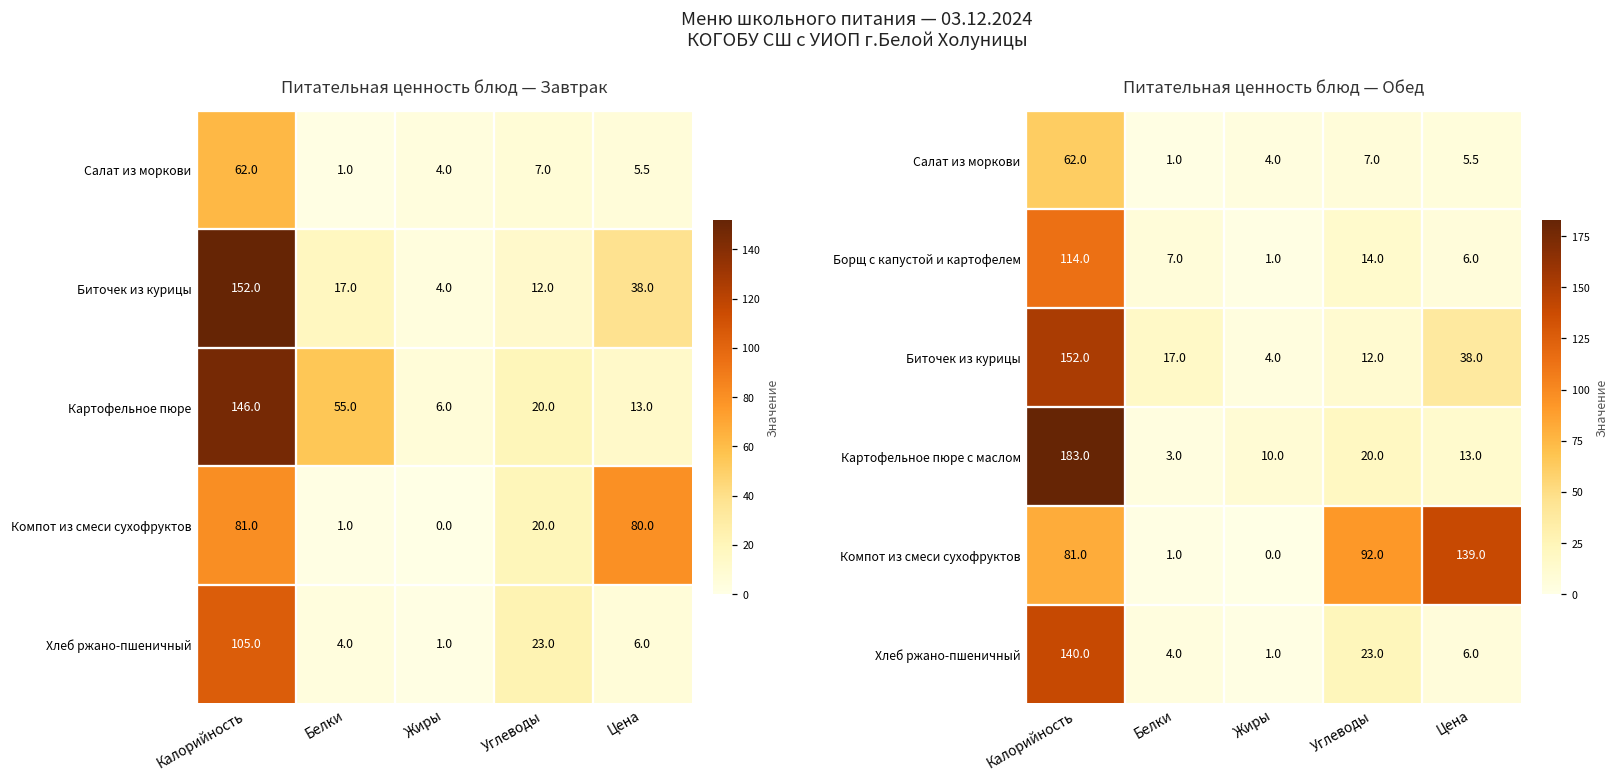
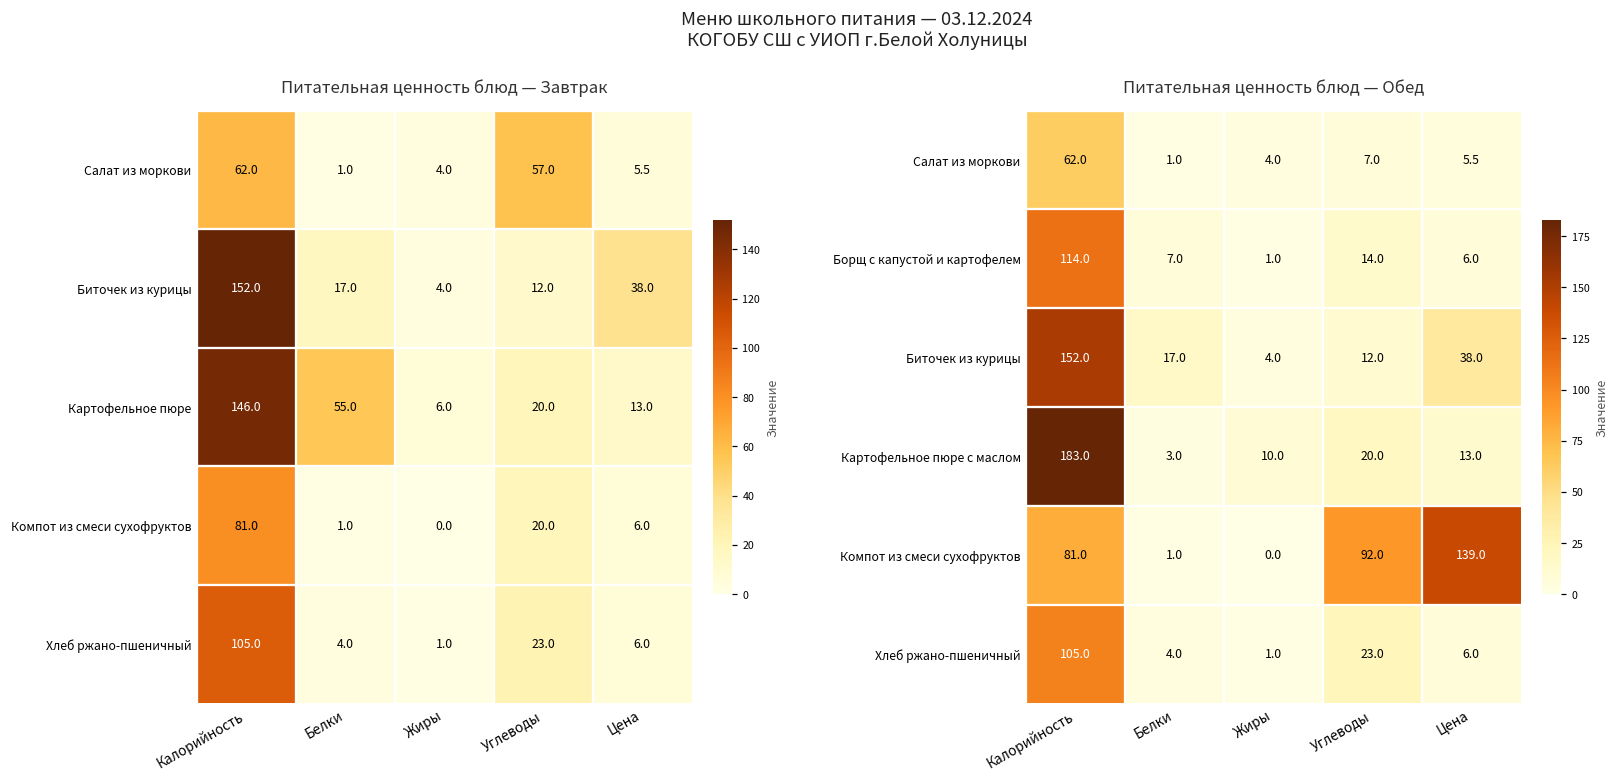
  {
    "Питательная ценность блюд — Завтрак": {
      "Салат из моркови": {
        "Калорийность": 62.0,
        "Белки": 1.0,
        "Жиры": 4.0,
-       "Углеводы": 7.0,
+       "Углеводы": 57.0,
        "Цена": 5.5
      },
      "Биточек из курицы": {
        "Калорийность": 152.0,
        "Белки": 17.0,
        "Жиры": 4.0,
        "Углеводы": 12.0,
        "Цена": 38.0
      },
      "Картофельное пюре": {
        "Калорийность": 146.0,
        "Белки": 55.0,
        "Жиры": 6.0,
        "Углеводы": 20.0,
        "Цена": 13.0
      },
      "Компот из смеси сухофруктов": {
        "Калорийность": 81.0,
        "Белки": 1.0,
        "Жиры": 0.0,
        "Углеводы": 20.0,
-       "Цена": 80.0
+       "Цена": 6.0
      },
      "Хлеб ржано-пшеничный": {
        "Калорийность": 105.0,
        "Белки": 4.0,
        "Жиры": 1.0,
        "Углеводы": 23.0,
        "Цена": 6.0
      }
    },
    "Питательная ценность блюд — Обед": {
      "Салат из моркови": {
        "Калорийность": 62.0,
        "Белки": 1.0,
        "Жиры": 4.0,
        "Углеводы": 7.0,
        "Цена": 5.5
      },
      "Борщ с капустой и картофелем": {
        "Калорийность": 114.0,
        "Белки": 7.0,
        "Жиры": 1.0,
        "Углеводы": 14.0,
        "Цена": 6.0
      },
      "Биточек из курицы": {
        "Калорийность": 152.0,
        "Белки": 17.0,
        "Жиры": 4.0,
        "Углеводы": 12.0,
        "Цена": 38.0
      },
      "Картофельное пюре с маслом": {
        "Калорийность": 183.0,
        "Белки": 3.0,
        "Жиры": 10.0,
        "Углеводы": 20.0,
        "Цена": 13.0
      },
      "Компот из смеси сухофруктов": {
        "Калорийность": 81.0,
        "Белки": 1.0,
        "Жиры": 0.0,
        "Углеводы": 92.0,
        "Цена": 139.0
      },
      "Хлеб ржано-пшеничный": {
-       "Калорийность": 140.0,
+       "Калорийность": 105.0,
        "Белки": 4.0,
        "Жиры": 1.0,
        "Углеводы": 23.0,
        "Цена": 6.0
      }
    }
  }
